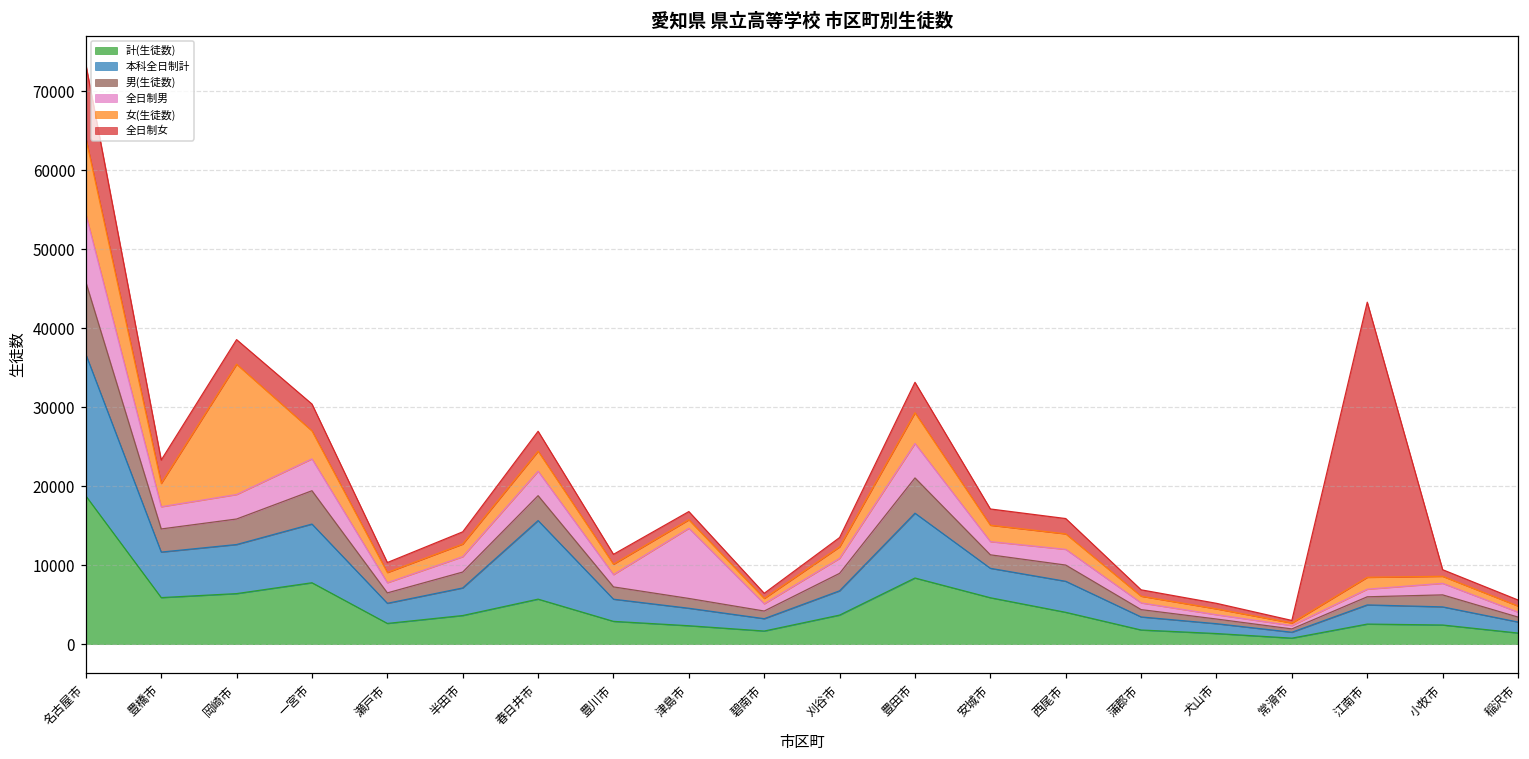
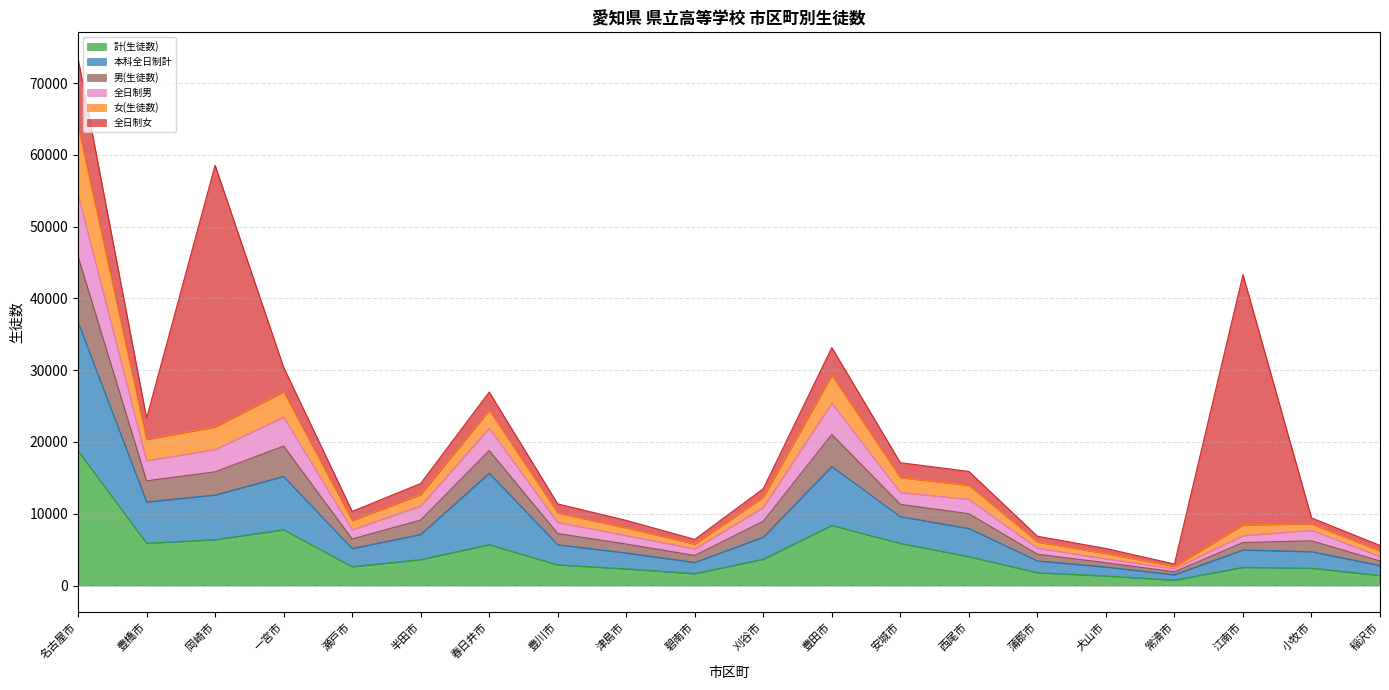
  {
    "計(生徒数)": {
      "名古屋市": 19000,
      "豊橋市": 6000,
      "岡崎市": 6000,
      "一宮市": 8000,
      "瀬戸市": 3000,
      "半田市": 4000,
      "春日井市": 6000,
      "豊川市": 3000,
      "津島市": 2000,
      "碧南市": 2000,
      "刈谷市": 4000,
      "豊田市": 8000,
      "安城市": 6000,
      "西尾市": 4000,
      "蒲郡市": 2000,
      "犬山市": 1000,
      "常滑市": 1000,
      "江南市": 3000,
      "小牧市": 2000,
      "稲沢市": 1000
    },
    "本科全日制計": {
      "名古屋市": 18000,
      "豊橋市": 6000,
      "岡崎市": 6000,
      "一宮市": 7000,
      "瀬戸市": 3000,
      "半田市": 3000,
      "春日井市": 10000,
      "豊川市": 3000,
      "津島市": 2000,
      "碧南市": 2000,
      "刈谷市": 3000,
      "豊田市": 8000,
      "安城市": 4000,
      "西尾市": 4000,
      "蒲郡市": 2000,
      "犬山市": 1000,
      "常滑市": 1000,
      "江南市": 2000,
      "小牧市": 2000,
      "稲沢市": 1000
    },
    "男(生徒数)": {
      "名古屋市": 9000,
      "豊橋市": 3000,
      "岡崎市": 3000,
      "一宮市": 4000,
      "瀬戸市": 1000,
      "半田市": 2000,
      "春日井市": 3000,
      "豊川市": 2000,
      "津島市": 1000,
      "碧南市": 1000,
      "刈谷市": 2000,
      "豊田市": 4000,
      "安城市": 2000,
      "西尾市": 2000,
      "蒲郡市": 1000,
      "犬山市": 1000,
      "常滑市": 0,
      "江南市": 1000,
      "小牧市": 2000,
      "稲沢市": 1000
    },
    "全日制男": {
      "名古屋市": 9000,
      "豊橋市": 3000,
      "岡崎市": 3000,
      "一宮市": 4000,
      "瀬戸市": 1000,
      "半田市": 2000,
      "春日井市": 3000,
      "豊川市": 2000,
-     "津島市": 9000,
+     "津島市": 1000,
      "碧南市": 1000,
      "刈谷市": 2000,
      "豊田市": 4000,
      "安城市": 2000,
      "西尾市": 2000,
      "蒲郡市": 1000,
      "犬山市": 1000,
      "江南市": 1000,
      "小牧市": 1000,
      "稲沢市": 1000
    },
    "女(生徒数)": {
      "名古屋市": 10000,
      "豊橋市": 3000,
-     "岡崎市": 17000,
+     "岡崎市": 3000,
      "一宮市": 4000,
      "瀬戸市": 1000,
      "半田市": 2000,
      "春日井市": 3000,
      "豊川市": 1000,
      "津島市": 1000,
      "碧南市": 1000,
      "刈谷市": 1000,
      "豊田市": 4000,
      "安城市": 2000,
      "西尾市": 2000,
      "蒲郡市": 1000,
      "犬山市": 1000,
      "江南市": 2000,
      "小牧市": 1000,
      "稲沢市": 1000
    },
    "全日制女": {
      "名古屋市": 9000,
      "豊橋市": 3000,
-     "岡崎市": 3000,
+     "岡崎市": 36000,
      "一宮市": 3000,
      "瀬戸市": 1000,
      "半田市": 2000,
      "春日井市": 3000,
      "豊川市": 1000,
      "津島市": 1000,
      "碧南市": 1000,
      "刈谷市": 1000,
      "豊田市": 4000,
      "安城市": 2000,
      "西尾市": 2000,
      "蒲郡市": 1000,
      "犬山市": 1000,
      "江南市": 35000,
      "小牧市": 1000,
      "稲沢市": 1000
    }
  }
